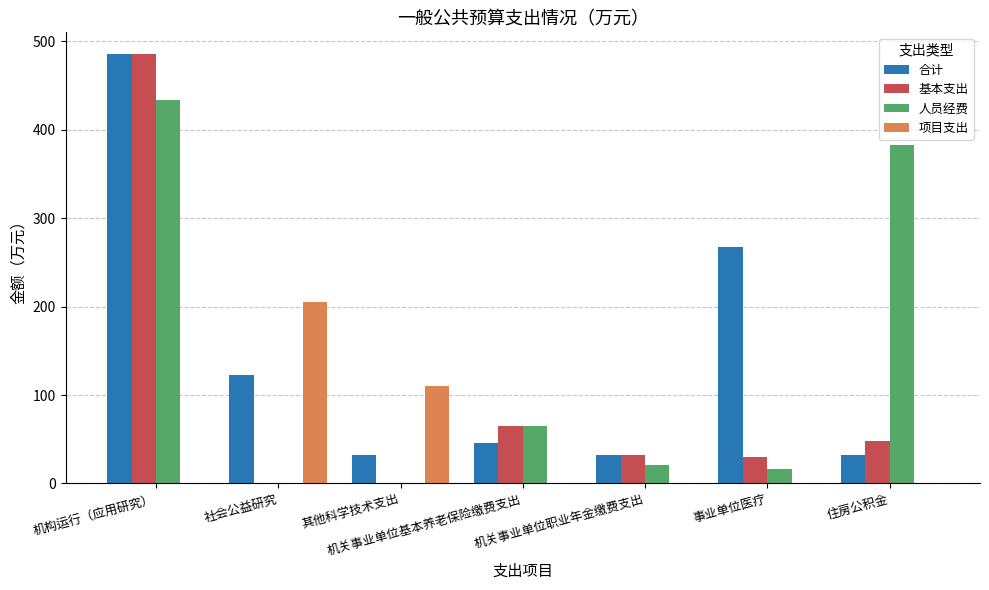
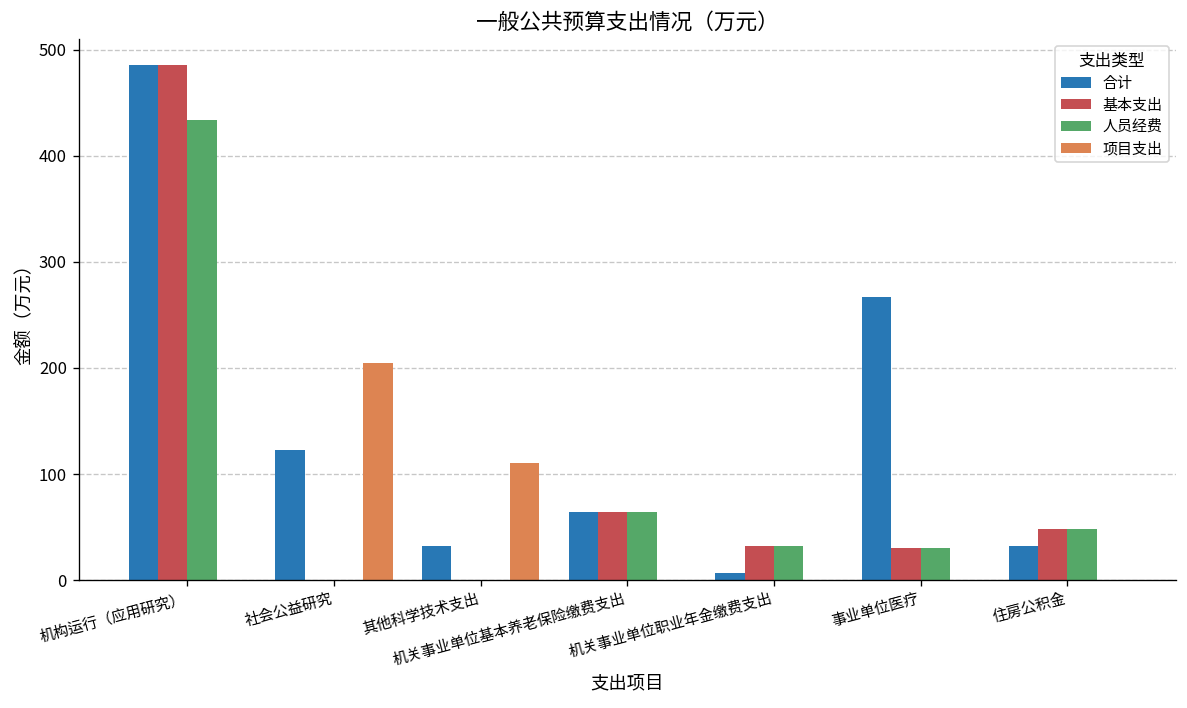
  {
    "合计": {
      "机构运行（应用研究）": 490,
      "社会公益研究": 120,
      "其他科学技术支出": 30,
-     "机关事业单位基本养老保险缴费支出": 50,
-     "机关事业单位职业年金缴费支出": 30,
+     "机关事业单位基本养老保险缴费支出": 60,
+     "机关事业单位职业年金缴费支出": 10,
      "事业单位医疗": 270,
      "住房公积金": 30
    },
    "人员经费": {
      "机构运行（应用研究）": 430,
      "社会公益研究": 0,
      "其他科学技术支出": 0,
      "机关事业单位基本养老保险缴费支出": 60,
-     "机关事业单位职业年金缴费支出": 20,
-     "事业单位医疗": 20,
-     "住房公积金": 380
+     "机关事业单位职业年金缴费支出": 30,
+     "事业单位医疗": 30,
+     "住房公积金": 50
    }
  }
